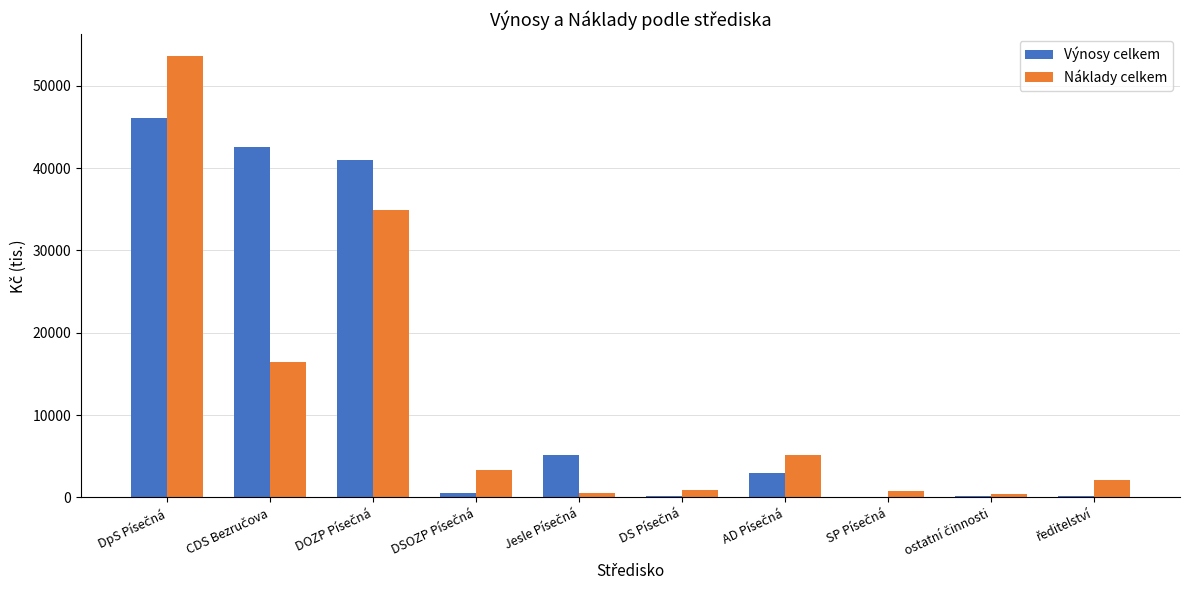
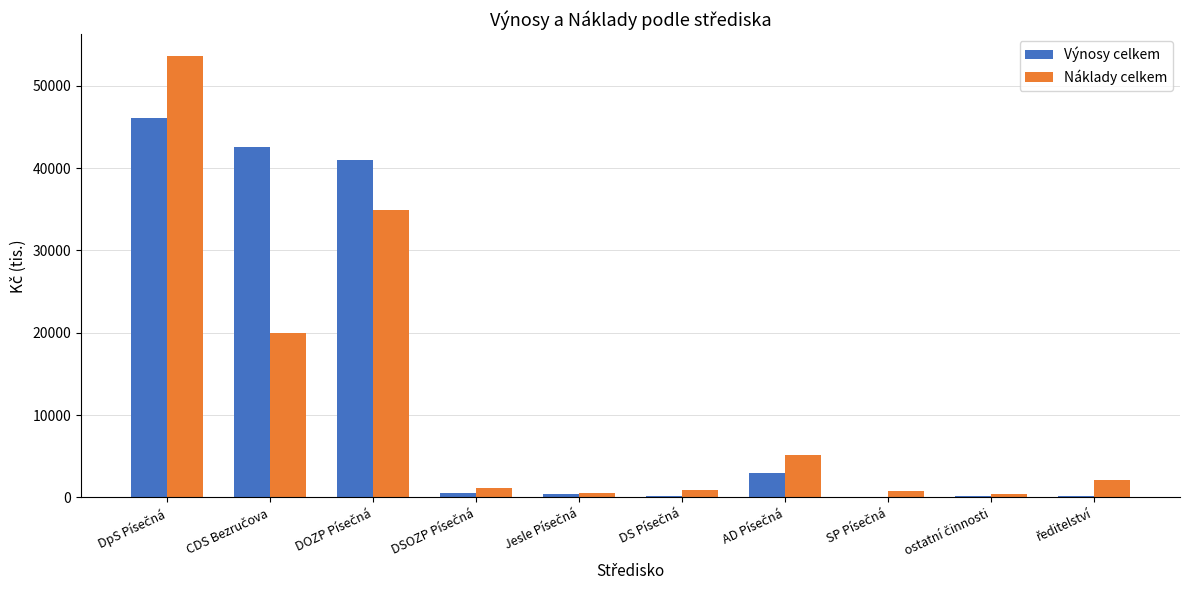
  {
    "Výnosy celkem": {
      "DpS Písečná": 46000,
      "CDS Bezručova": 43000,
      "DOZP Písečná": 41000,
      "DSOZP Písečná": 1000,
-     "Jesle Písečná": 5000,
+     "Jesle Písečná": 0,
      "AD Písečná": 3000
    },
    "Náklady celkem": {
      "DpS Písečná": 54000,
-     "CDS Bezručova": 16000,
+     "CDS Bezručova": 20000,
      "DOZP Písečná": 35000,
-     "DSOZP Písečná": 3000,
+     "DSOZP Písečná": 1000,
      "Jesle Písečná": 1000,
      "DS Písečná": 1000,
      "AD Písečná": 5000,
      "SP Písečná": 1000,
      "ostatní činnosti": 0,
      "ředitelství": 2000
    }
  }
